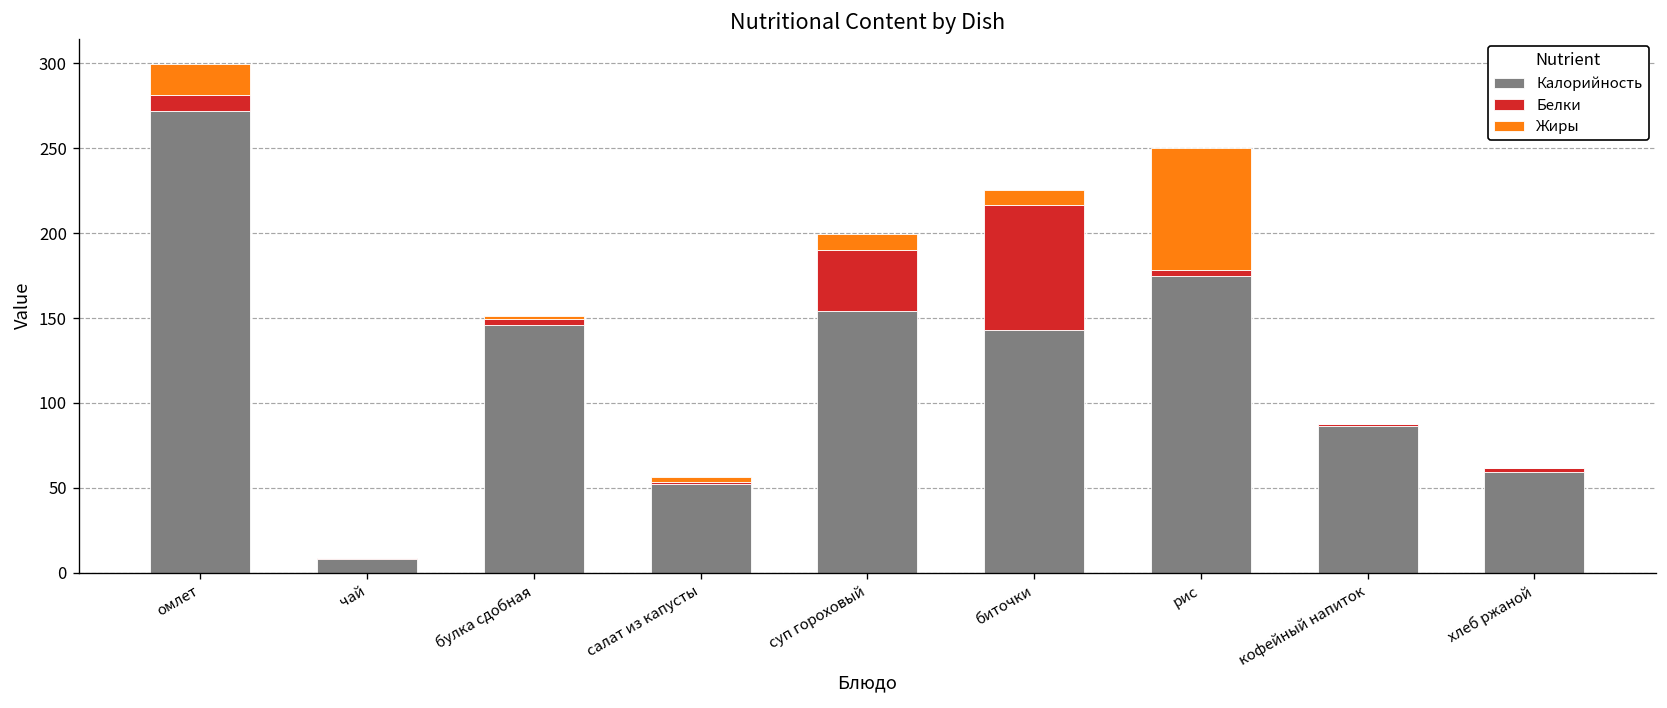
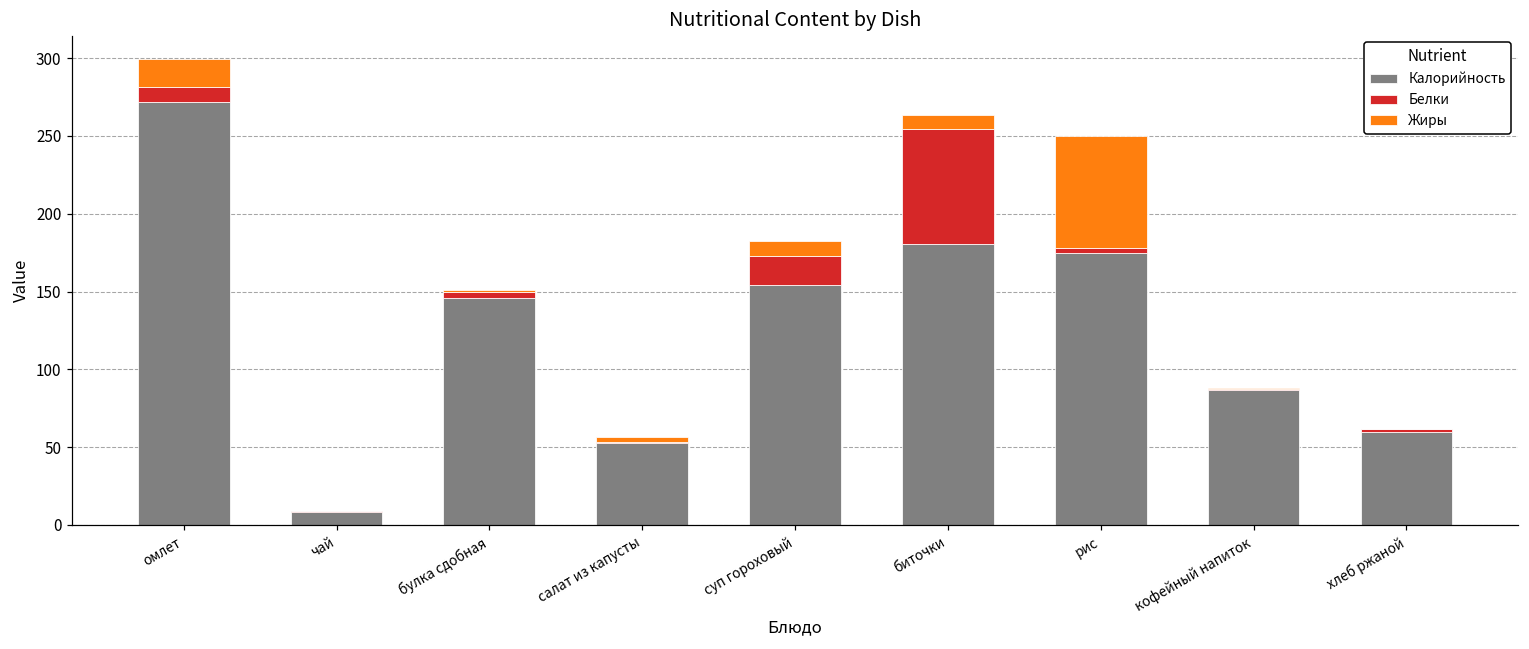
  {
    "Калорийность": {
      "омлет": 272,
      "чай": 8,
      "булка сдобная": 146,
      "салат из капусты": 52,
      "суп гороховый": 154,
-     "биточки": 143,
+     "биточки": 181,
      "рис": 175,
      "кофейный напиток": 87,
      "хлеб ржаной": 59
    },
    "Белки": {
      "омлет": 9,
      "булка сдобная": 4,
-     "суп гороховый": 36,
+     "суп гороховый": 19,
      "биточки": 74,
      "рис": 3,
      "хлеб ржаной": 2
    },
    "Жиры": {
      "омлет": 18,
      "чай": 0,
      "салат из капусты": 3,
      "суп гороховый": 10,
      "биточки": 9,
      "рис": 72
    }
  }
